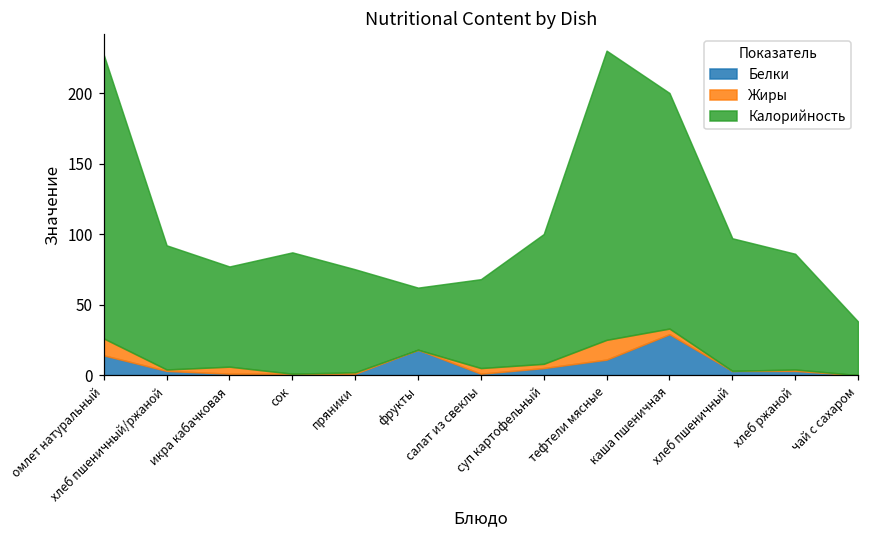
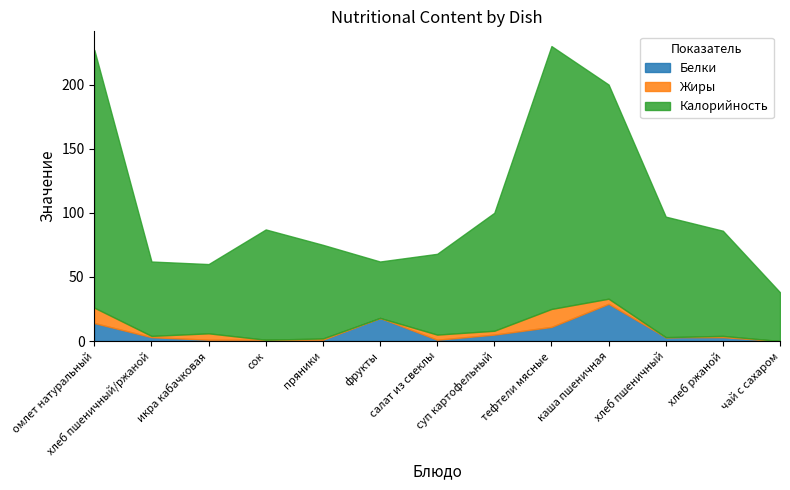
  {
    "Белки": {
      "омлет натуральный": 14,
      "суп картофельный": 5,
      "тефтели мясные": 11,
      "каша пшеничная": 29
    },
    "Жиры": {
      "омлет натуральный": 12,
      "икра кабачковая": 5,
      "салат из свеклы": 4,
      "суп картофельный": 3,
      "тефтели мясные": 14,
      "каша пшеничная": 4
    },
    "Калорийность": {
      "омлет натуральный": 201,
-     "хлеб пшеничный/ржаной": 88,
-     "икра кабачковая": 71,
+     "хлеб пшеничный/ржаной": 58,
+     "икра кабачковая": 54,
      "сок": 86,
      "пряники": 73,
      "фрукты": 44,
      "салат из свеклы": 63,
      "суп картофельный": 92,
      "тефтели мясные": 205,
      "каша пшеничная": 167,
      "хлеб пшеничный": 94,
      "хлеб ржаной": 82,
      "чай с сахаром": 38
    }
  }
